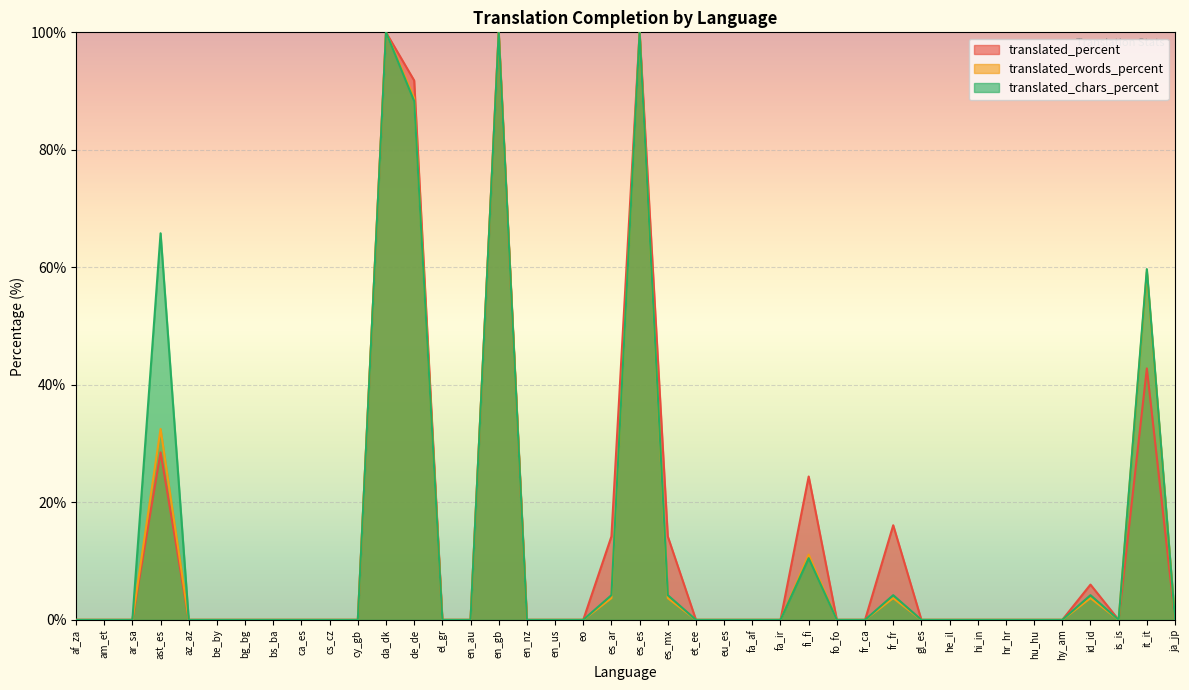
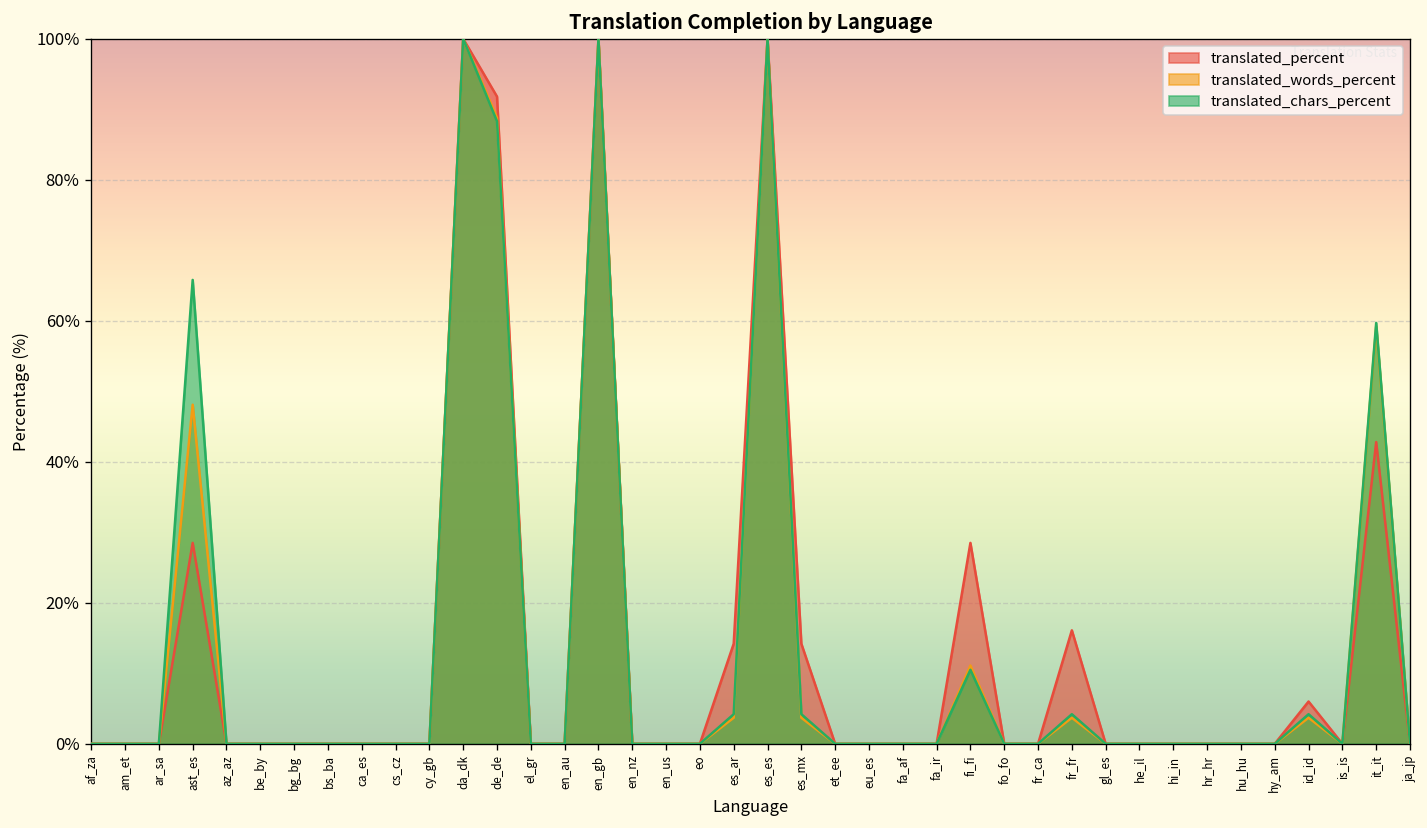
  {
    "translated_percent": {
      "ast_es": "29%",
      "de_de": "92%",
      "es_ar": "14%",
      "es_mx": "14%",
-     "fi_fi": "24%",
+     "fi_fi": "29%",
      "fr_fr": "16%",
      "id_id": "6%",
      "it_it": "43%"
    },
    "translated_words_percent": {
-     "ast_es": "33%",
+     "ast_es": "48%",
      "de_de": "89%",
      "es_ar": "4%",
      "es_mx": "4%",
      "fi_fi": "11%",
      "fr_fr": "4%",
      "id_id": "4%",
      "it_it": "59%"
    },
    "translated_chars_percent": {
      "ast_es": "66%",
      "de_de": "88%",
      "es_ar": "4%",
      "es_mx": "4%",
      "fi_fi": "11%",
      "fr_fr": "4%",
      "id_id": "4%",
      "it_it": "60%"
    }
  }
